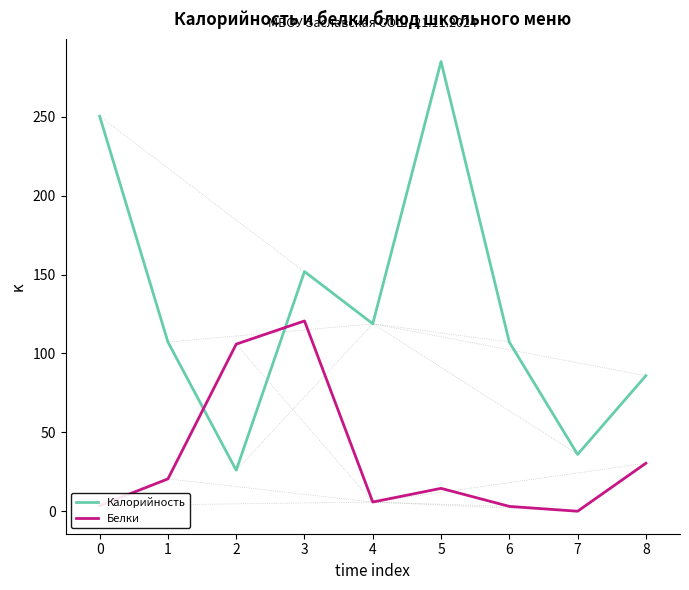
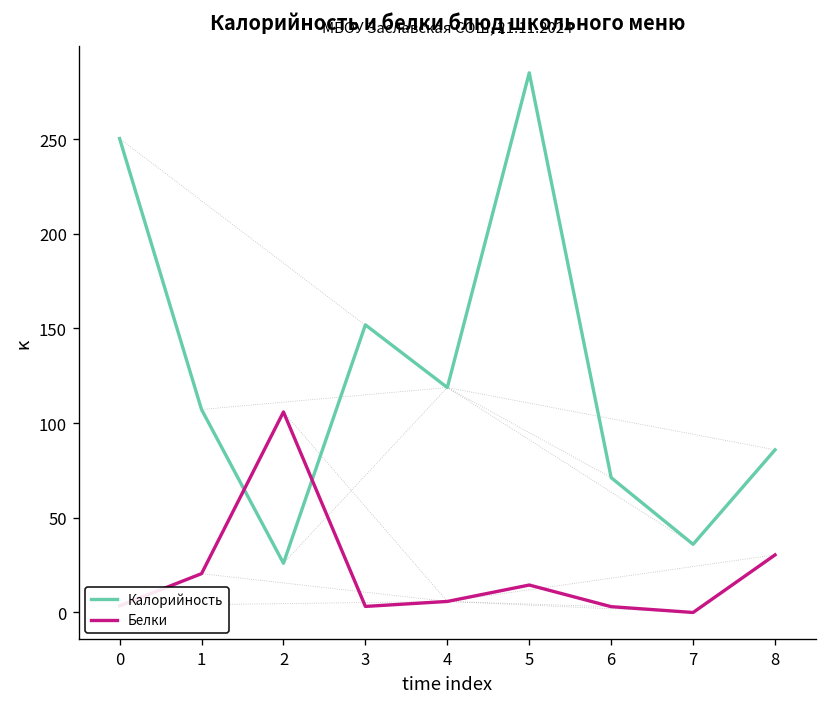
  {
    "Калорийность": {
-     "6": 107
+     "6": 71
    },
    "Белки": {
-     "3": 121
+     "3": 3
    }
  }
